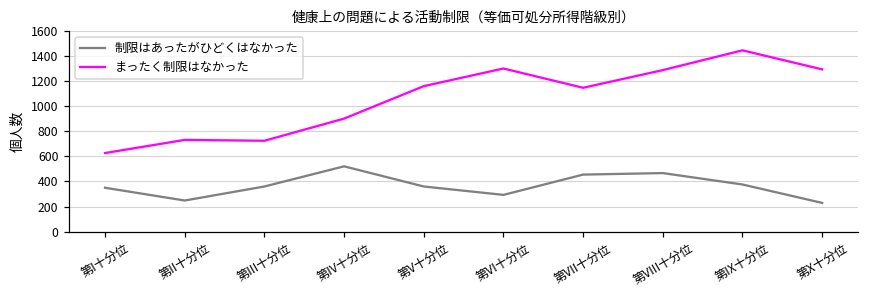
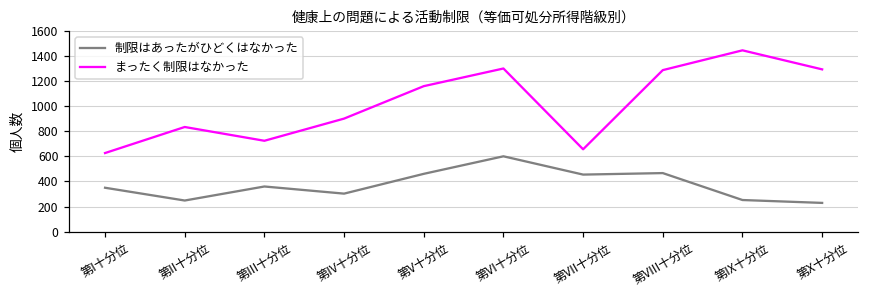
  {
    "制限はあったがひどくはなかった": {
      "第I十分位": 350,
      "第II十分位": 250,
      "第III十分位": 360,
-     "第IV十分位": 520,
-     "第V十分位": 360,
-     "第VI十分位": 290,
+     "第IV十分位": 300,
+     "第V十分位": 460,
+     "第VI十分位": 600,
      "第VII十分位": 460,
      "第VIII十分位": 470,
-     "第IX十分位": 380,
+     "第IX十分位": 250,
      "第X十分位": 230
    },
    "まったく制限はなかった": {
      "第I十分位": 630,
-     "第II十分位": 730,
+     "第II十分位": 840,
      "第III十分位": 730,
      "第IV十分位": 900,
      "第V十分位": 1160,
      "第VI十分位": 1300,
-     "第VII十分位": 1150,
+     "第VII十分位": 660,
      "第VIII十分位": 1290,
      "第IX十分位": 1450,
      "第X十分位": 1300
    }
  }
